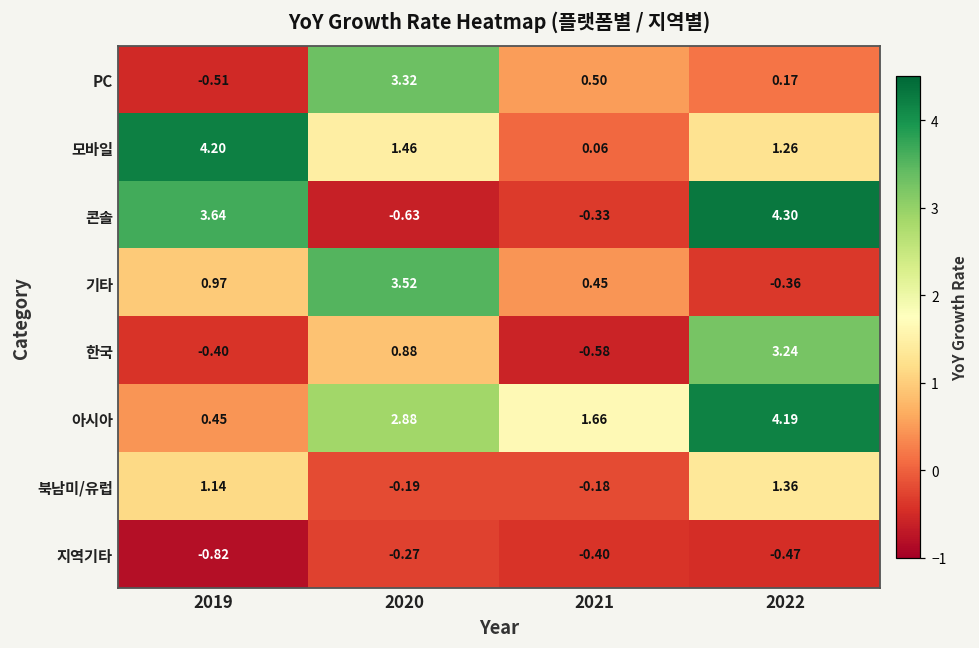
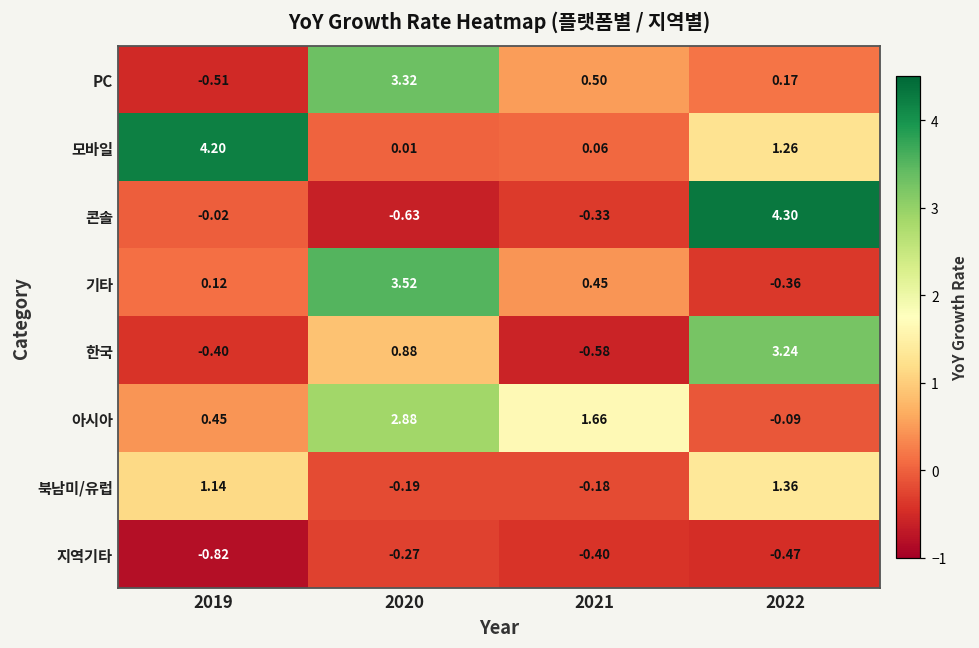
  {
    "PC": {
      "2019": -0.51,
      "2020": 3.32,
      "2021": 0.50,
      "2022": 0.17
    },
    "모바일": {
      "2019": 4.20,
-     "2020": 1.46,
+     "2020": 0.01,
      "2021": 0.06,
      "2022": 1.26
    },
    "콘솔": {
-     "2019": 3.64,
+     "2019": -0.02,
      "2020": -0.63,
      "2021": -0.33,
      "2022": 4.30
    },
    "기타": {
-     "2019": 0.97,
+     "2019": 0.12,
      "2020": 3.52,
      "2021": 0.45,
      "2022": -0.36
    },
    "한국": {
      "2019": -0.40,
      "2020": 0.88,
      "2021": -0.58,
      "2022": 3.24
    },
    "아시아": {
      "2019": 0.45,
      "2020": 2.88,
      "2021": 1.66,
-     "2022": 4.19
+     "2022": -0.09
    },
    "북남미/유럽": {
      "2019": 1.14,
      "2020": -0.19,
      "2021": -0.18,
      "2022": 1.36
    },
    "지역기타": {
      "2019": -0.82,
      "2020": -0.27,
      "2021": -0.40,
      "2022": -0.47
    }
  }
